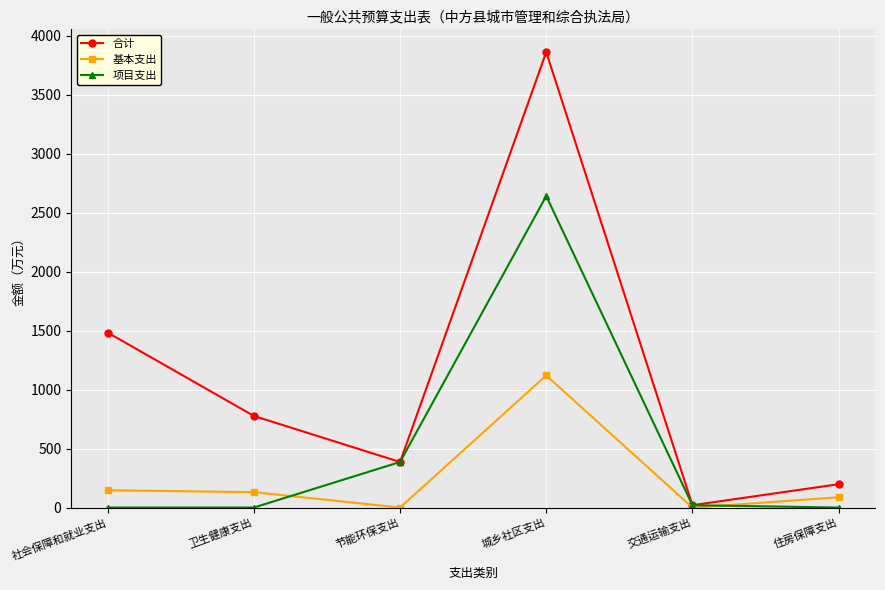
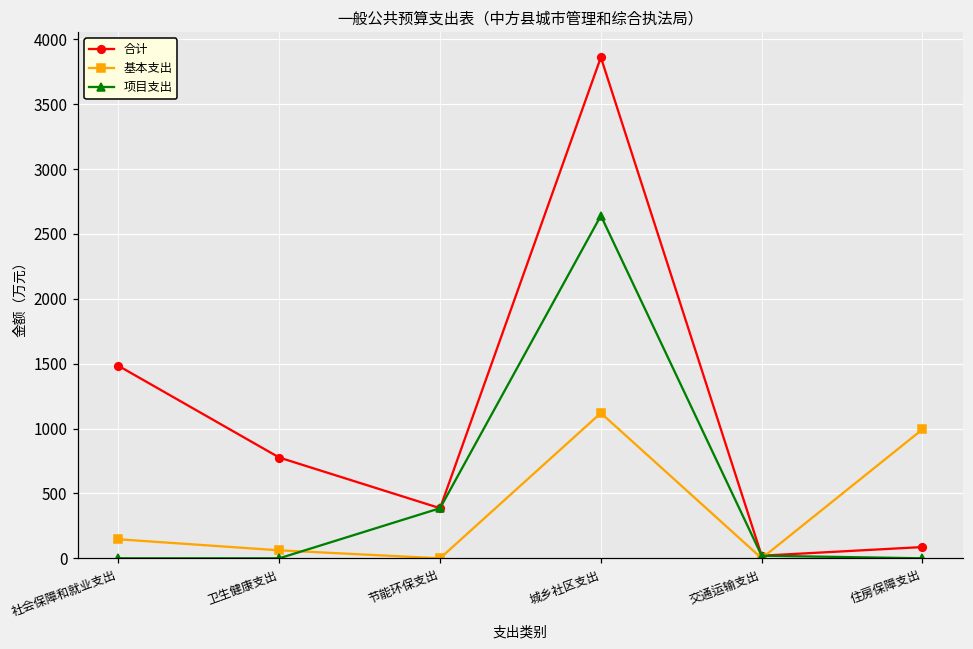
  {
    "合计": {
      "社会保障和就业支出": 1480,
      "卫生健康支出": 780,
      "城乡社区支出": 3860,
-     "住房保障支出": 200
+     "住房保障支出": 90
    },
    "基本支出": {
      "社会保障和就业支出": 150,
-     "卫生健康支出": 130,
+     "卫生健康支出": 60,
      "节能环保支出": 0,
      "城乡社区支出": 1120,
-     "住房保障支出": 90
+     "住房保障支出": 990
    },
    "项目支出": {
      "社会保障和就业支出": 0,
      "卫生健康支出": 0,
      "城乡社区支出": 2640,
      "住房保障支出": 0
    }
  }
